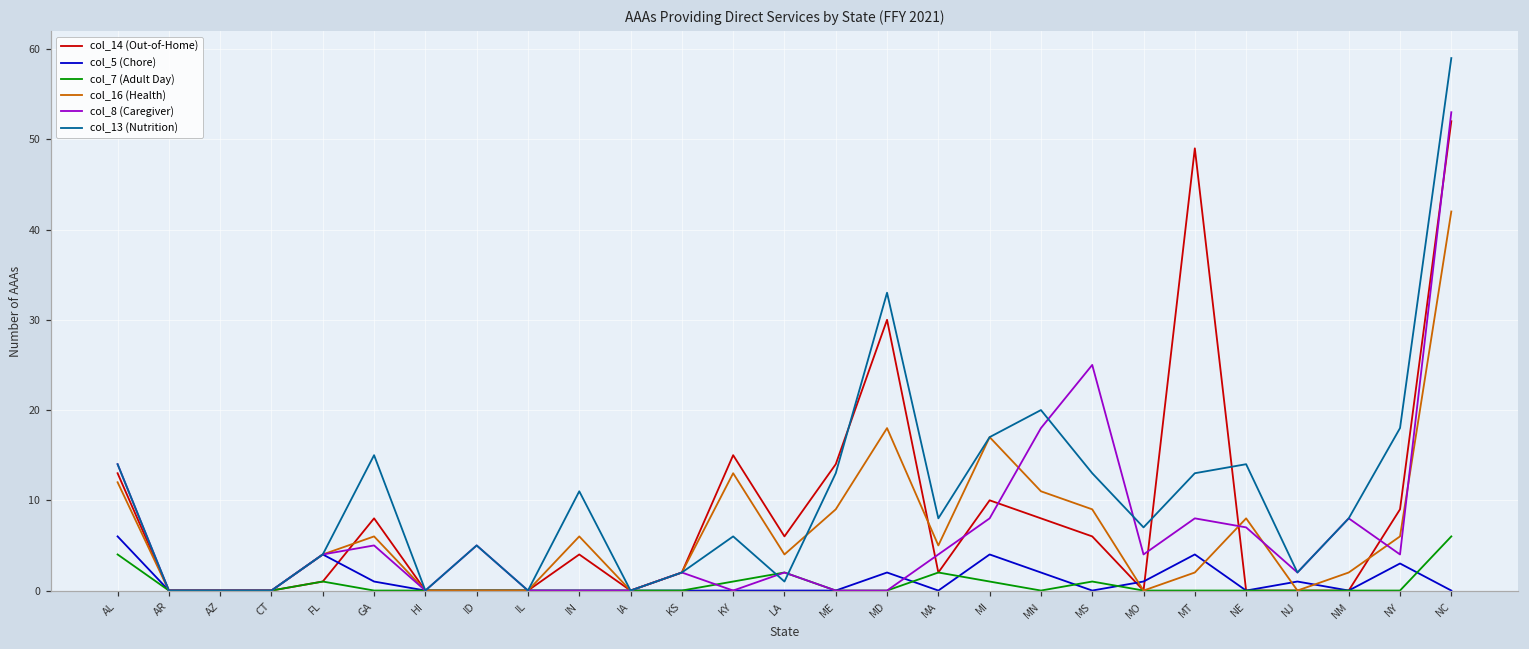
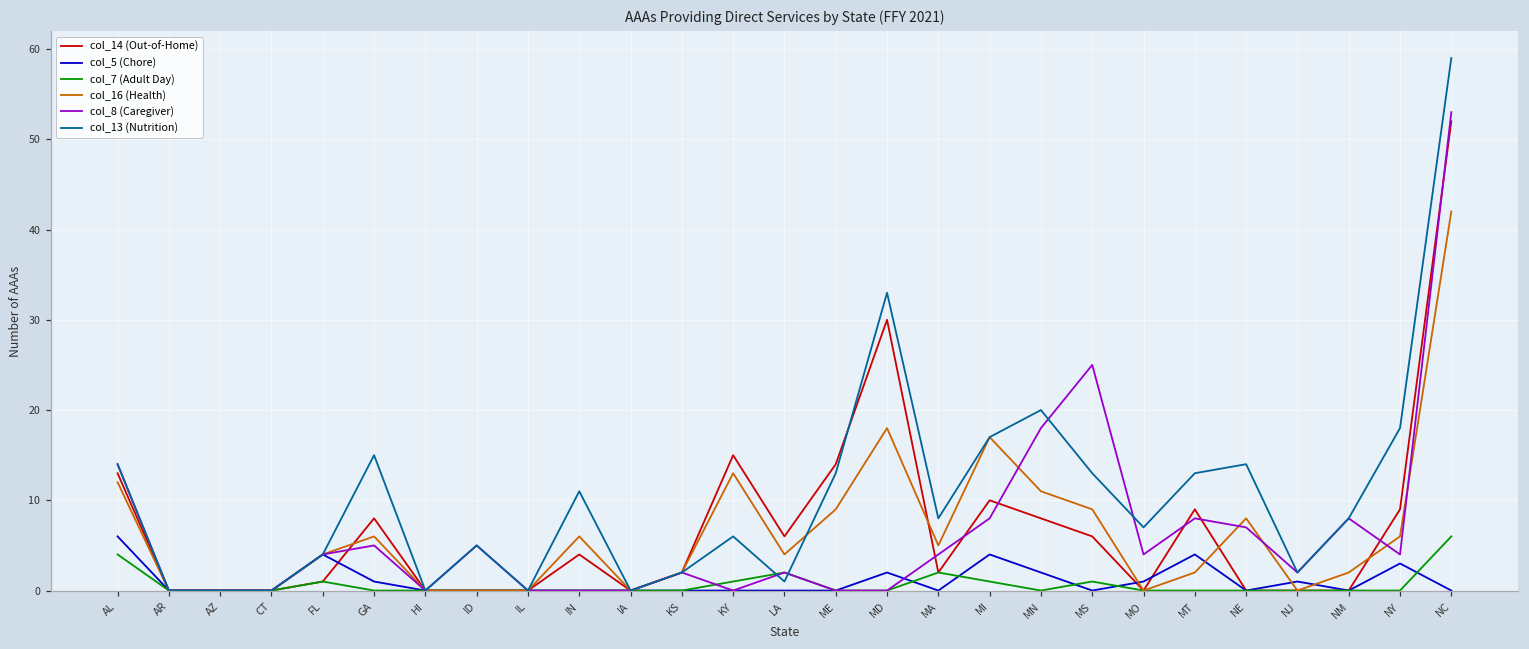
  {
    "col_14 (Out-of-Home)": {
      "AL": 13,
      "GA": 8,
      "IN": 4,
      "KY": 15,
      "LA": 6,
      "ME": 14,
      "MD": 30,
      "MI": 10,
      "MN": 8,
      "MS": 6,
-     "MT": 49,
+     "MT": 9,
      "NY": 9,
      "NC": 52
    },
    "col_5 (Chore)": {
      "AL": 6,
      "GA": 1,
      "LA": 0,
      "MD": 2,
      "MA": 0,
      "MI": 4,
      "MN": 2,
      "MS": 0,
      "MO": 1,
      "MT": 4,
      "NJ": 1,
      "NY": 3,
      "NC": 0
    },
    "col_7 (Adult Day)": {
      "AL": 4,
      "GA": 0,
      "KY": 1,
      "MI": 1,
      "MN": 0,
      "MS": 1,
      "MT": 0,
      "NY": 0,
      "NC": 6
    },
    "col_16 (Health)": {
      "AL": 12,
      "GA": 6,
      "IN": 6,
      "KY": 13,
      "LA": 4,
      "ME": 9,
      "MD": 18,
      "MA": 5,
      "MN": 11,
      "MS": 9,
      "MT": 2,
      "NE": 8,
      "NM": 2,
      "NY": 6,
      "NC": 42
    },
    "col_8 (Caregiver)": {
      "GA": 5,
      "MA": 4,
      "MI": 8,
      "MN": 18,
      "MS": 25,
      "MO": 4,
      "MT": 8,
      "NE": 7,
      "NY": 4,
      "NC": 53
    },
    "col_13 (Nutrition)": {
      "GA": 15,
      "IN": 11,
      "KY": 6,
      "LA": 1,
      "ME": 13,
      "MD": 33,
      "MA": 8,
      "MN": 20,
      "MS": 13,
      "MO": 7,
      "MT": 13,
      "NE": 14,
      "NY": 18,
      "NC": 59
    }
  }
